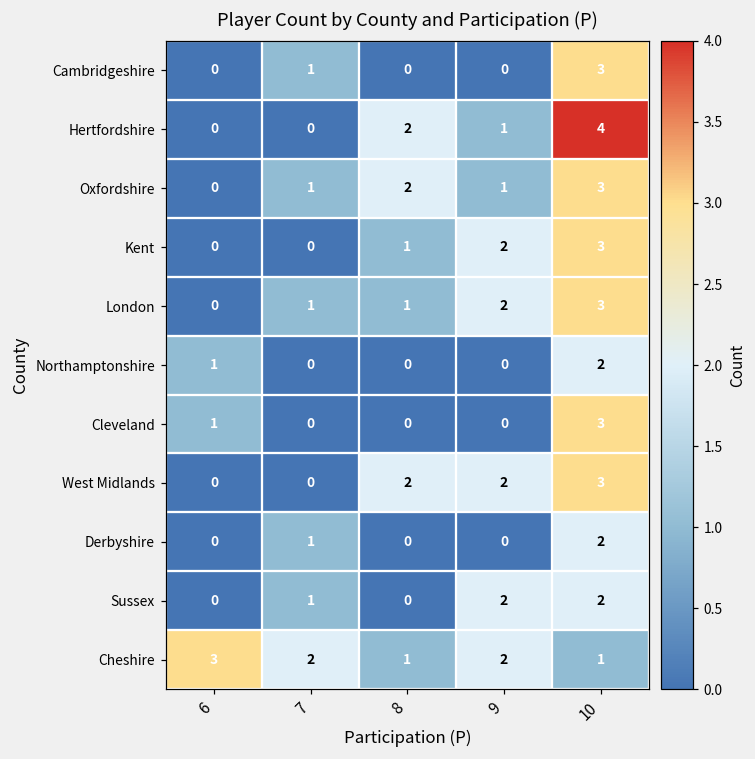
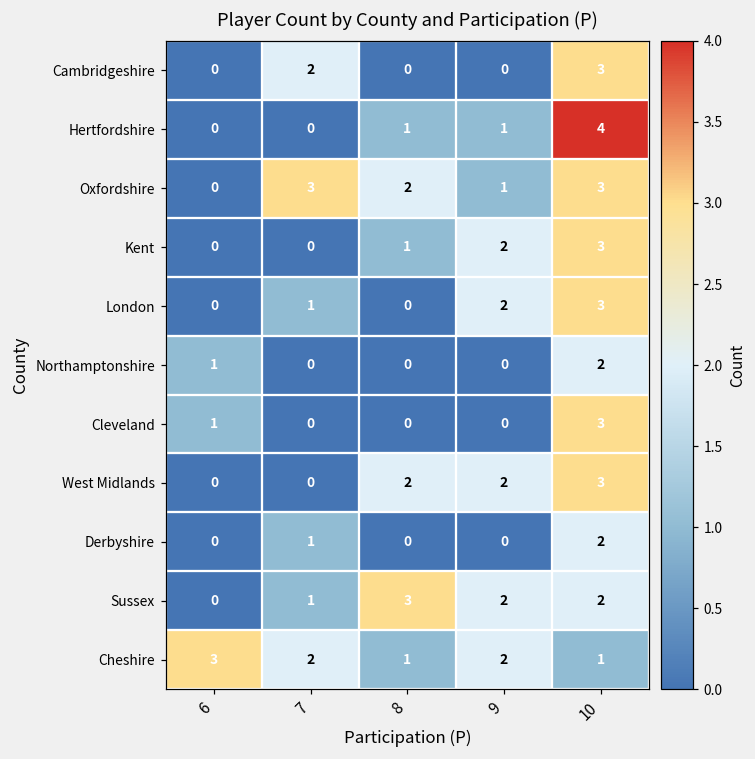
  {
    "Cambridgeshire": {
      "6": 0,
-     "7": 1,
+     "7": 2,
      "8": 0,
      "9": 0,
      "10": 3
    },
    "Hertfordshire": {
      "6": 0,
      "7": 0,
-     "8": 2,
+     "8": 1,
      "9": 1,
      "10": 4
    },
    "Oxfordshire": {
      "6": 0,
-     "7": 1,
+     "7": 3,
      "8": 2,
      "9": 1,
      "10": 3
    },
    "Kent": {
      "6": 0,
      "7": 0,
      "8": 1,
      "9": 2,
      "10": 3
    },
    "London": {
      "6": 0,
      "7": 1,
-     "8": 1,
+     "8": 0,
      "9": 2,
      "10": 3
    },
    "Northamptonshire": {
      "6": 1,
      "7": 0,
      "8": 0,
      "9": 0,
      "10": 2
    },
    "Cleveland": {
      "6": 1,
      "7": 0,
      "8": 0,
      "9": 0,
      "10": 3
    },
    "West Midlands": {
      "6": 0,
      "7": 0,
      "8": 2,
      "9": 2,
      "10": 3
    },
    "Derbyshire": {
      "6": 0,
      "7": 1,
      "8": 0,
      "9": 0,
      "10": 2
    },
    "Sussex": {
      "6": 0,
      "7": 1,
-     "8": 0,
+     "8": 3,
      "9": 2,
      "10": 2
    },
    "Cheshire": {
      "6": 3,
      "7": 2,
      "8": 1,
      "9": 2,
      "10": 1
    }
  }
